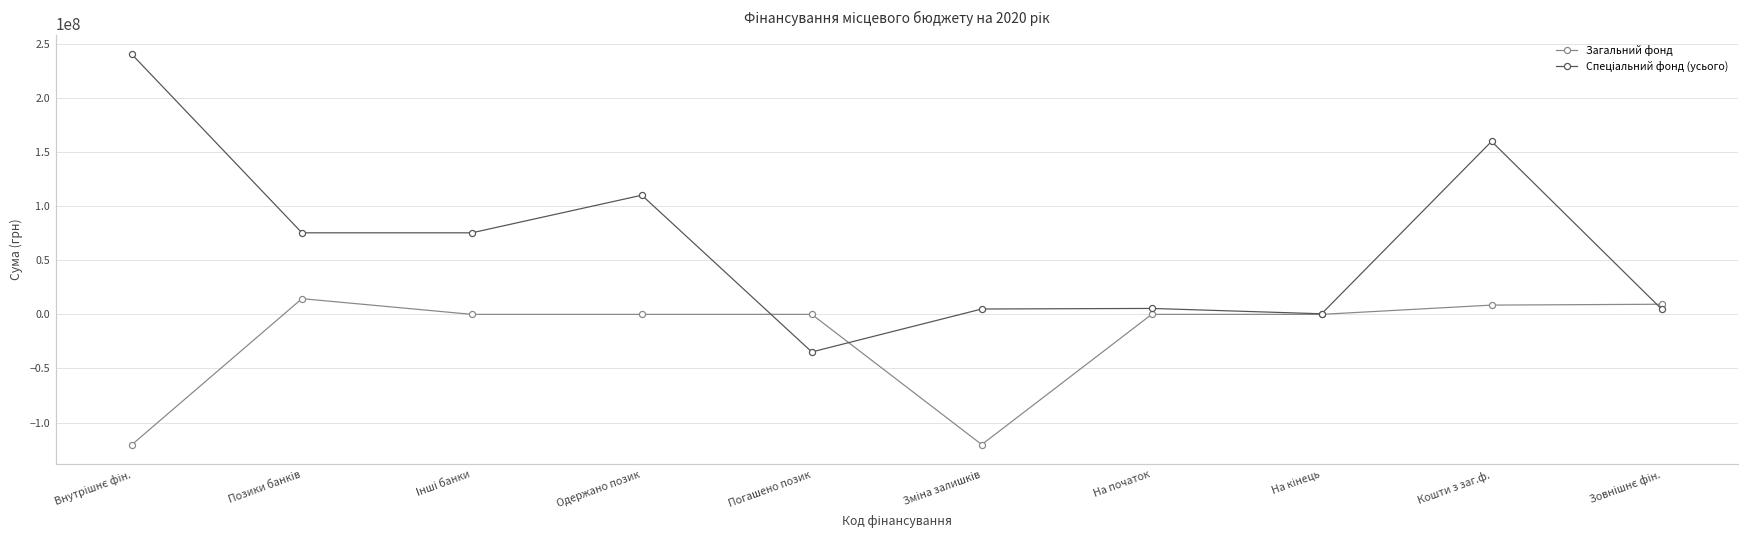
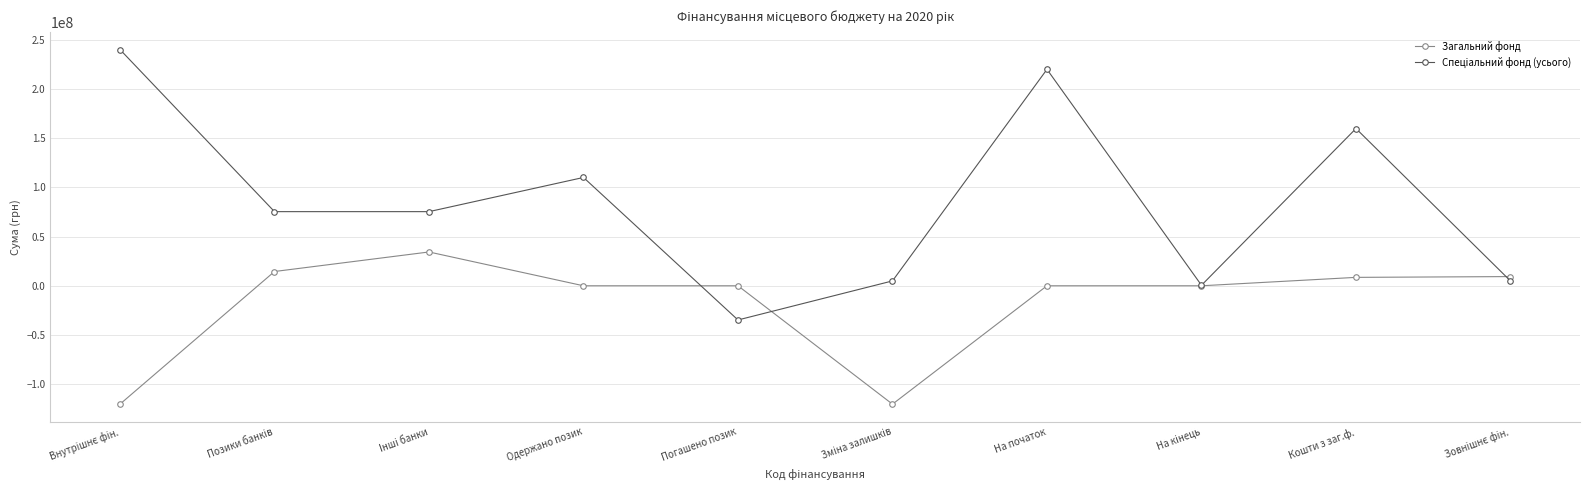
  {
    "Загальний фонд": {
      "Внутрішнє фін.": -120000000,
      "Позики банків": 10000000,
-     "Інші банки": 0,
+     "Інші банки": 30000000,
      "Одержано позик": 0,
      "Погашено позик": 0,
      "Зміна залишків": -120000000,
      "На початок": 0,
      "Кошти з заг.ф.": 10000000,
      "Зовнішнє фін.": 10000000
    },
    "Спеціальний фонд (усього)": {
      "Внутрішнє фін.": 240000000,
      "Позики банків": 80000000,
      "Інші банки": 80000000,
      "Одержано позик": 110000000,
      "Погашено позик": -30000000,
      "Зміна залишків": 0,
-     "На початок": 10000000,
+     "На початок": 220000000,
      "Кошти з заг.ф.": 160000000,
      "Зовнішнє фін.": 0
    }
  }
